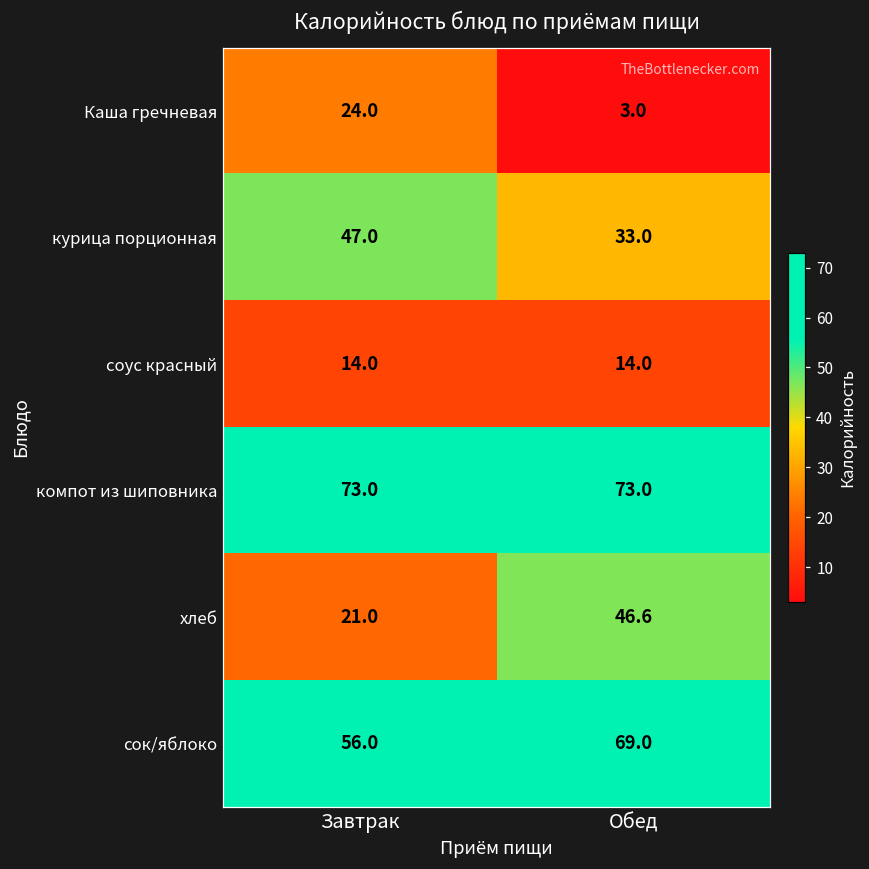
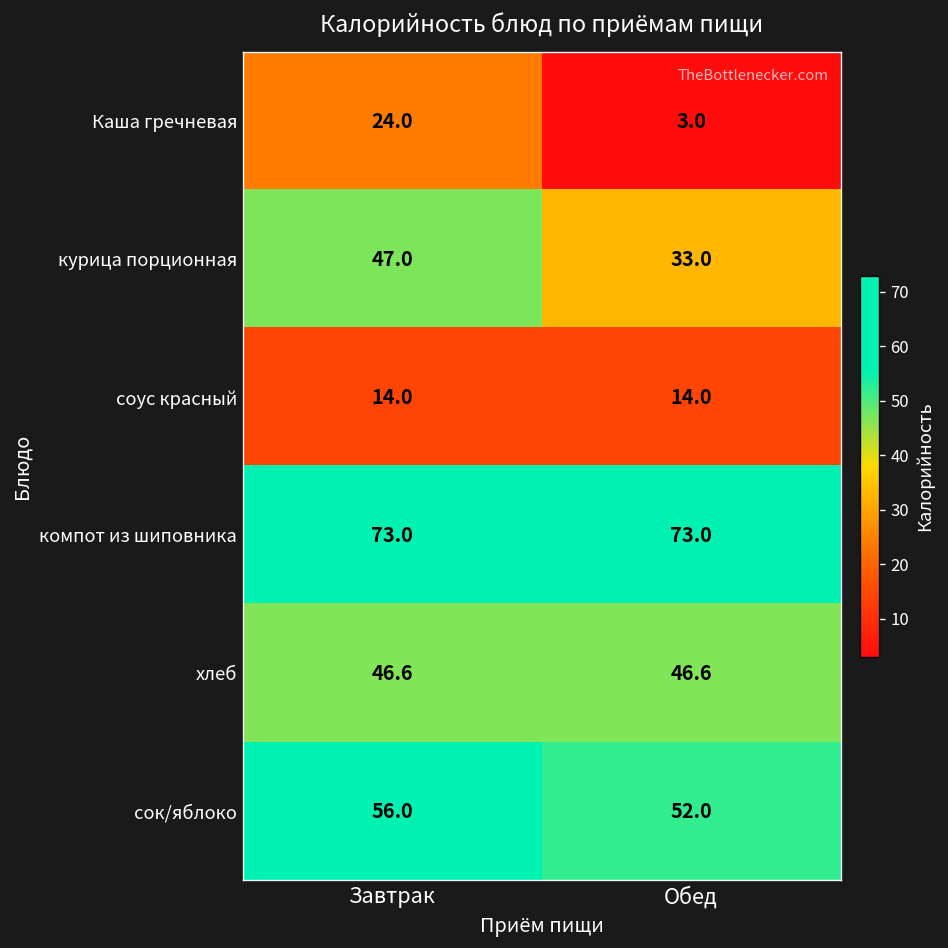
  {
    "Каша гречневая": {
      "Завтрак": 24.0
    },
    "курица порционная": {
      "Завтрак": 47.0,
      "Обед": 33.0
    },
    "соус красный": {
      "Завтрак": 14.0,
      "Обед": 14.0
    },
    "компот из шиповника": {
      "Завтрак": 73.0,
      "Обед": 73.0
    },
    "хлеб": {
-     "Завтрак": 21.0,
+     "Завтрак": 46.6,
      "Обед": 46.6
    },
    "сок/яблоко": {
      "Завтрак": 56.0,
-     "Обед": 69.0
+     "Обед": 52.0
    }
  }
